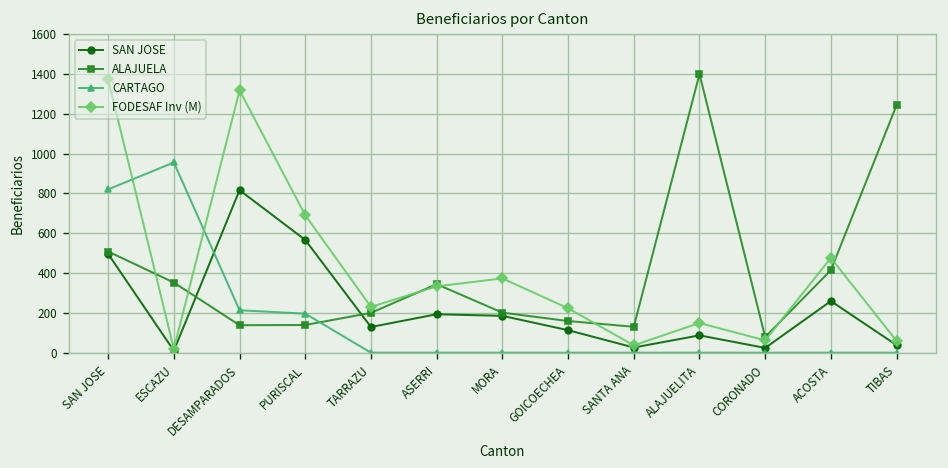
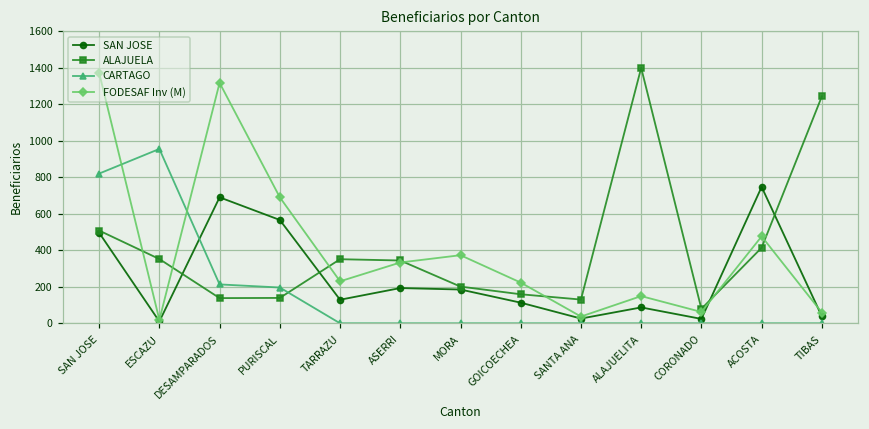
  {
    "SAN JOSE": {
-     "DESAMPARADOS": 820,
+     "DESAMPARADOS": 690,
      "PURISCAL": 570,
      "TARRAZU": 130,
      "ASERRI": 190,
      "MORA": 190,
      "GOICOECHEA": 110,
      "ALAJUELITA": 90,
      "CORONADO": 20,
-     "ACOSTA": 260,
+     "ACOSTA": 750,
      "TIBAS": 40
    },
    "ALAJUELA": {
      "ESCAZU": 350,
      "DESAMPARADOS": 140,
      "PURISCAL": 140,
-     "TARRAZU": 200,
+     "TARRAZU": 350,
      "MORA": 200,
      "GOICOECHEA": 160,
      "SANTA ANA": 130,
      "ALAJUELITA": 1400,
      "CORONADO": 80,
      "ACOSTA": 410,
      "TIBAS": 1240
    }
  }
